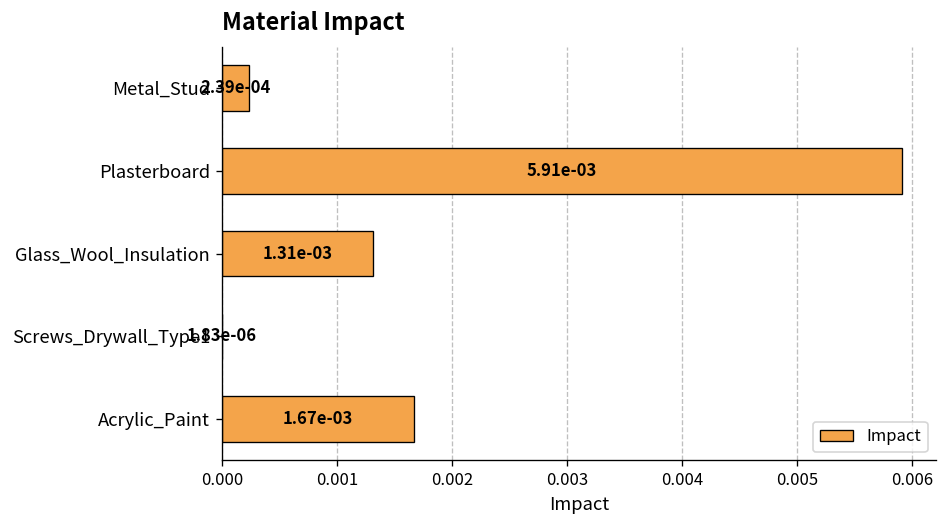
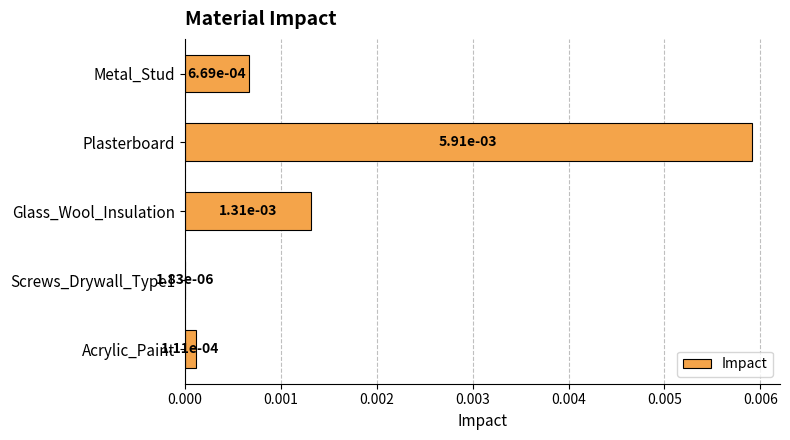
  {
-   "Metal_Stud": "2.39e-04",
+   "Metal_Stud": "6.69e-04",
    "Plasterboard": "5.91e-03",
    "Glass_Wool_Insulation": "1.31e-03",
    "Screws_Drywall_Type1": "1.83e-06",
-   "Acrylic_Paint": "1.67e-03"
+   "Acrylic_Paint": "1.11e-04"
  }
